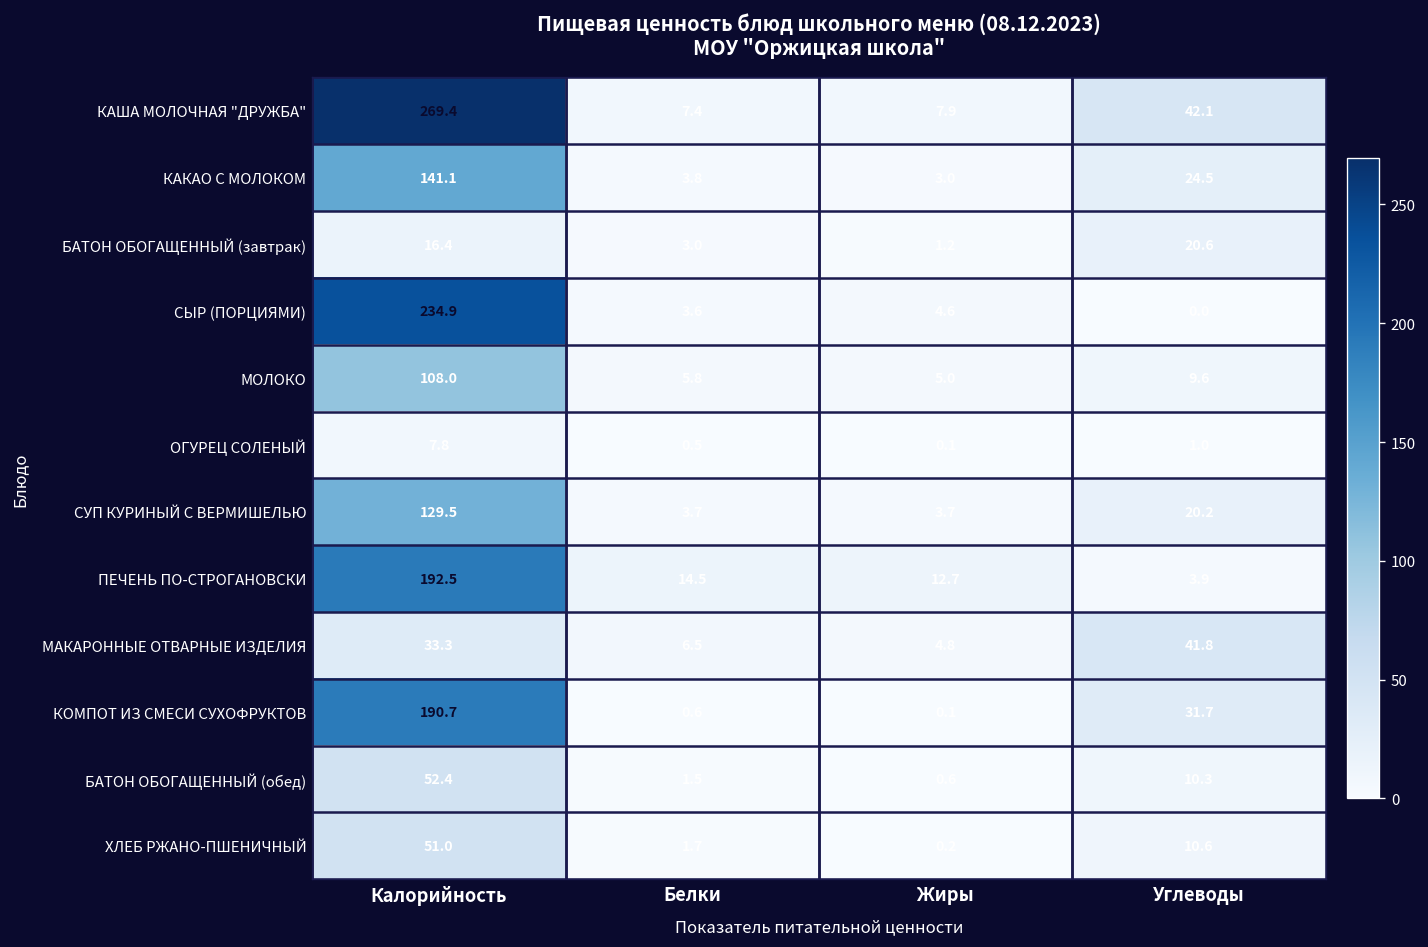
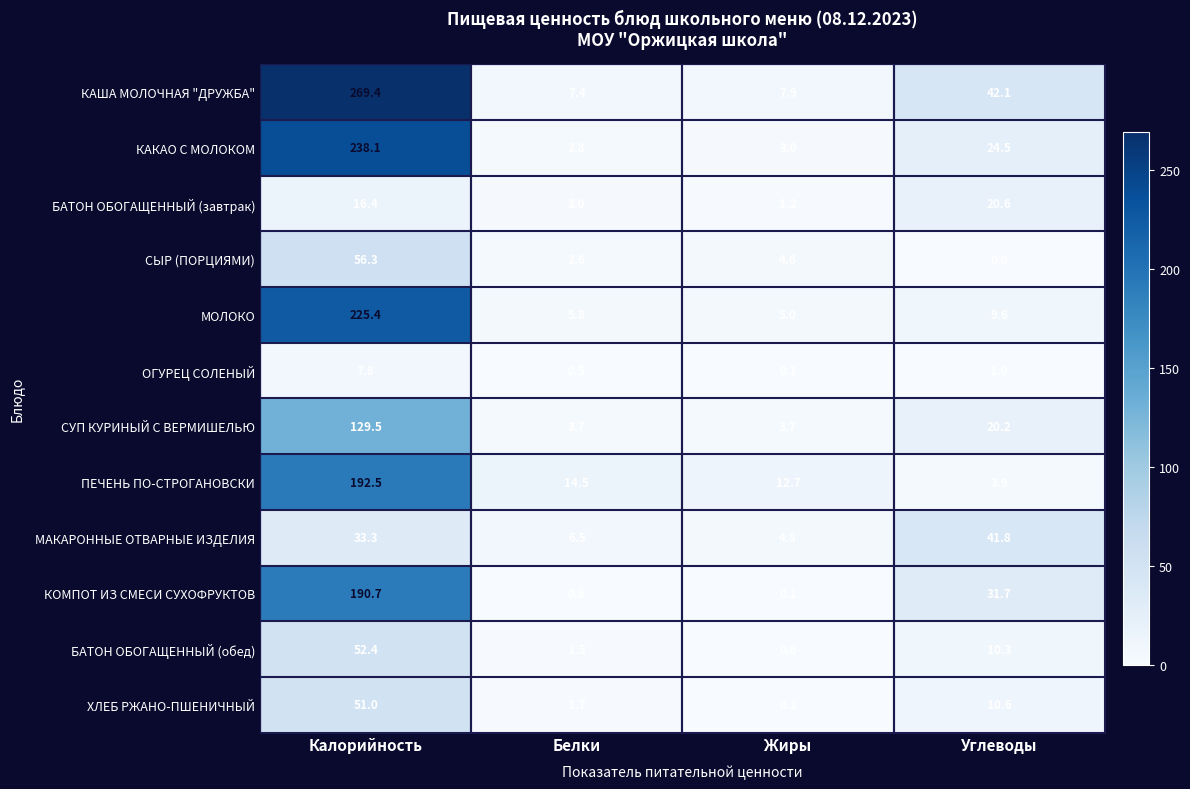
  {
    "КАША МОЛОЧНАЯ \"ДРУЖБА\"": {
      "Калорийность": 269.4
    },
    "КАКАО С МОЛОКОМ": {
-     "Калорийность": 141.1
+     "Калорийность": 238.1
    },
    "СЫР (ПОРЦИЯМИ)": {
-     "Калорийность": 234.9
+     "Калорийность": 56.3
    },
    "МОЛОКО": {
-     "Калорийность": 108.0
+     "Калорийность": 225.4
    },
    "СУП КУРИНЫЙ С ВЕРМИШЕЛЬЮ": {
      "Калорийность": 129.5
    },
    "ПЕЧЕНЬ ПО-СТРОГАНОВСКИ": {
      "Калорийность": 192.5
    },
    "КОМПОТ ИЗ СМЕСИ СУХОФРУКТОВ": {
      "Калорийность": 190.7
    }
  }
